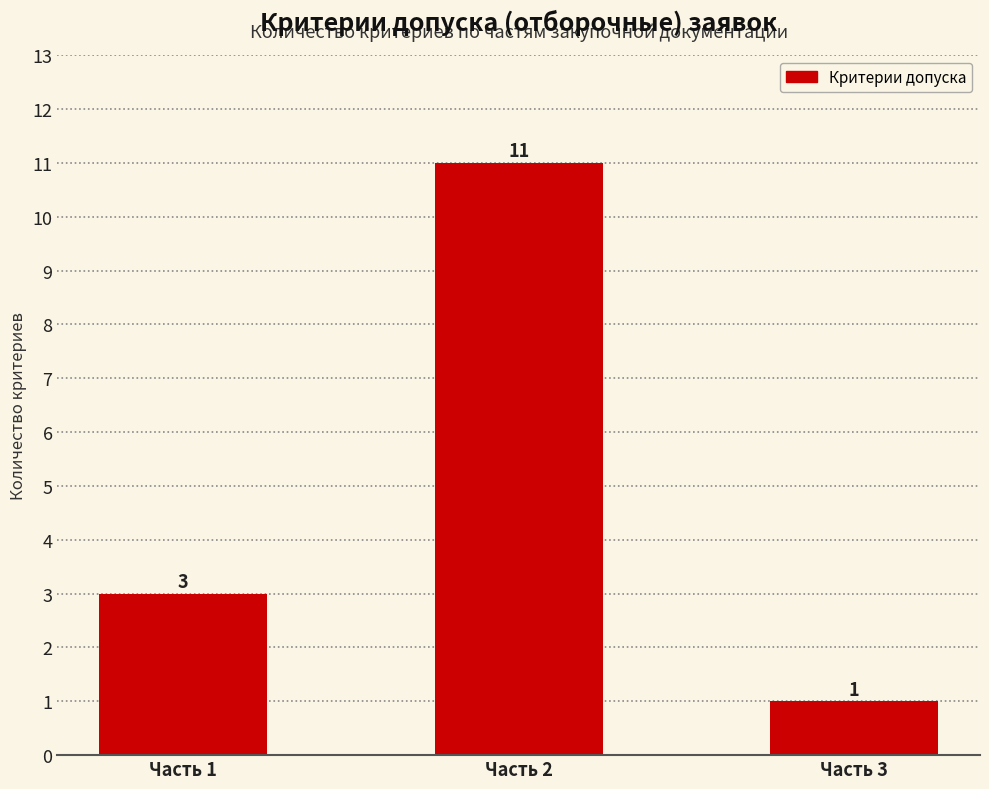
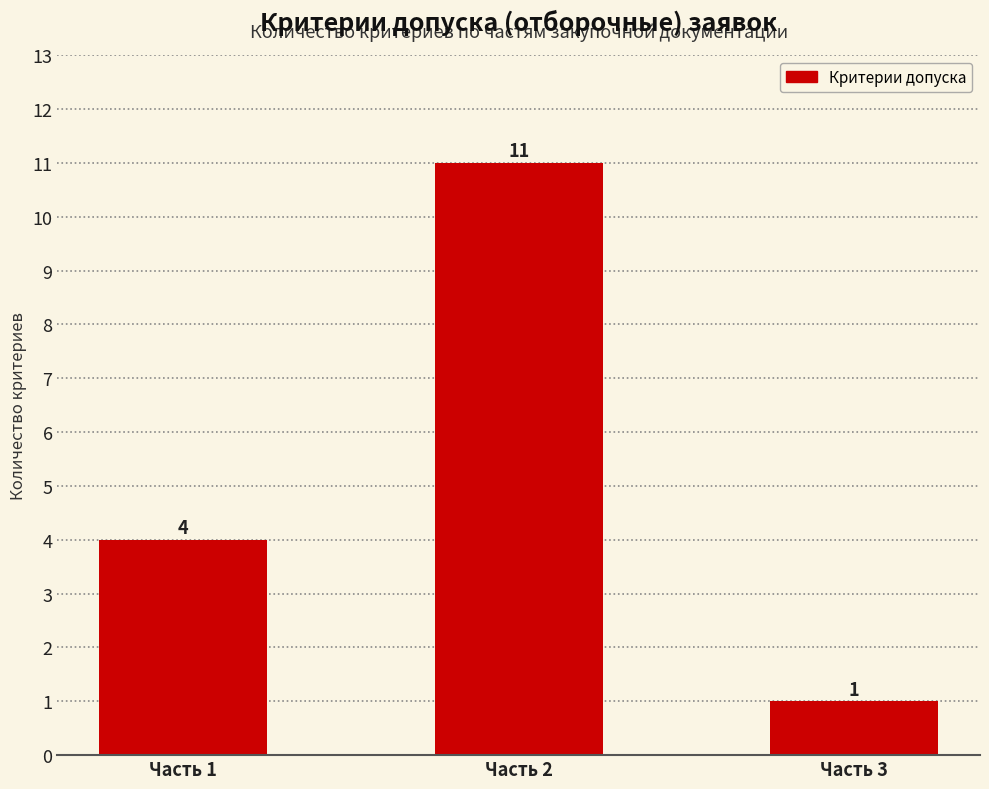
  {
-   "Часть 1": 3,
+   "Часть 1": 4,
    "Часть 2": 11,
    "Часть 3": 1
  }
